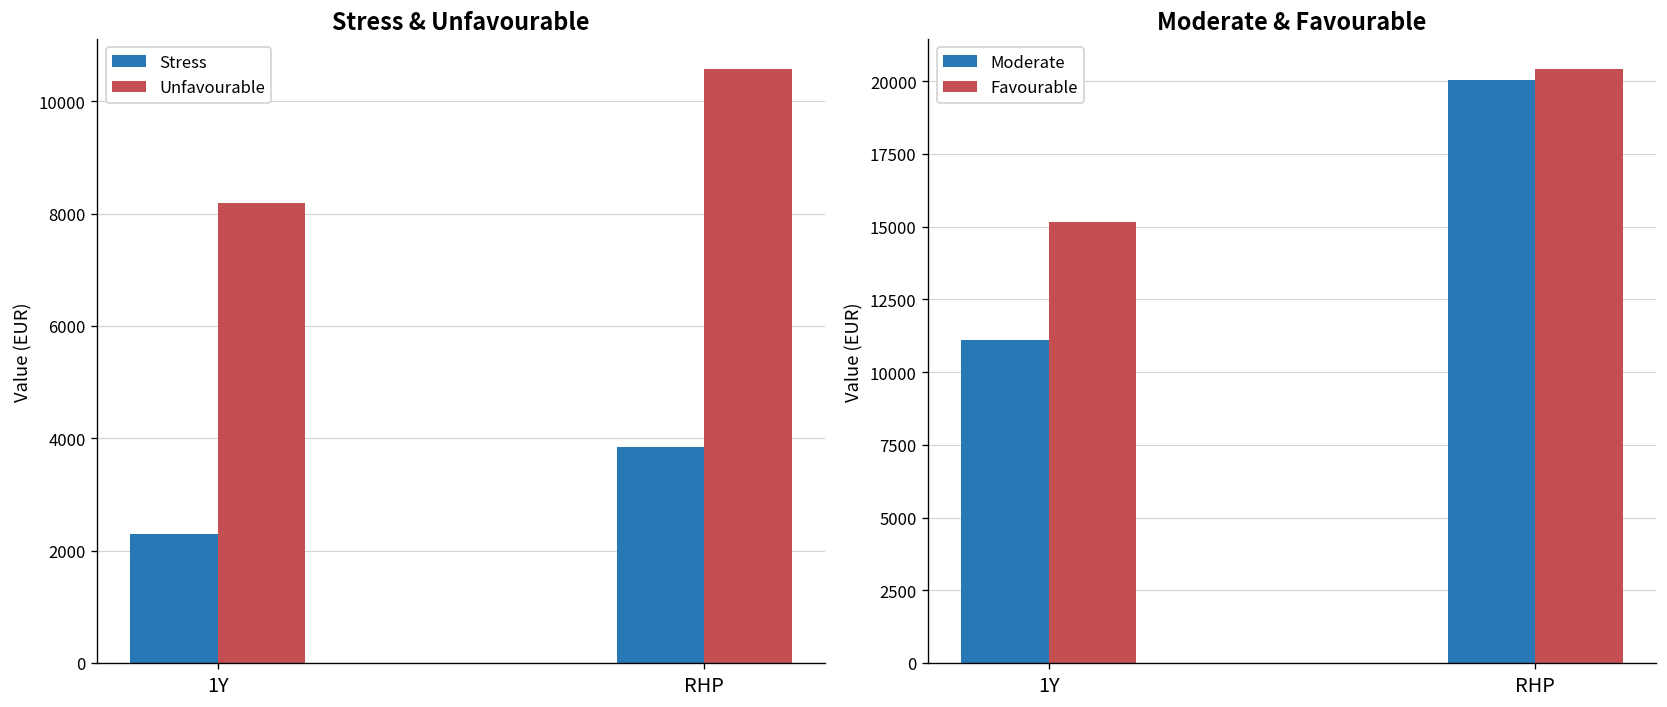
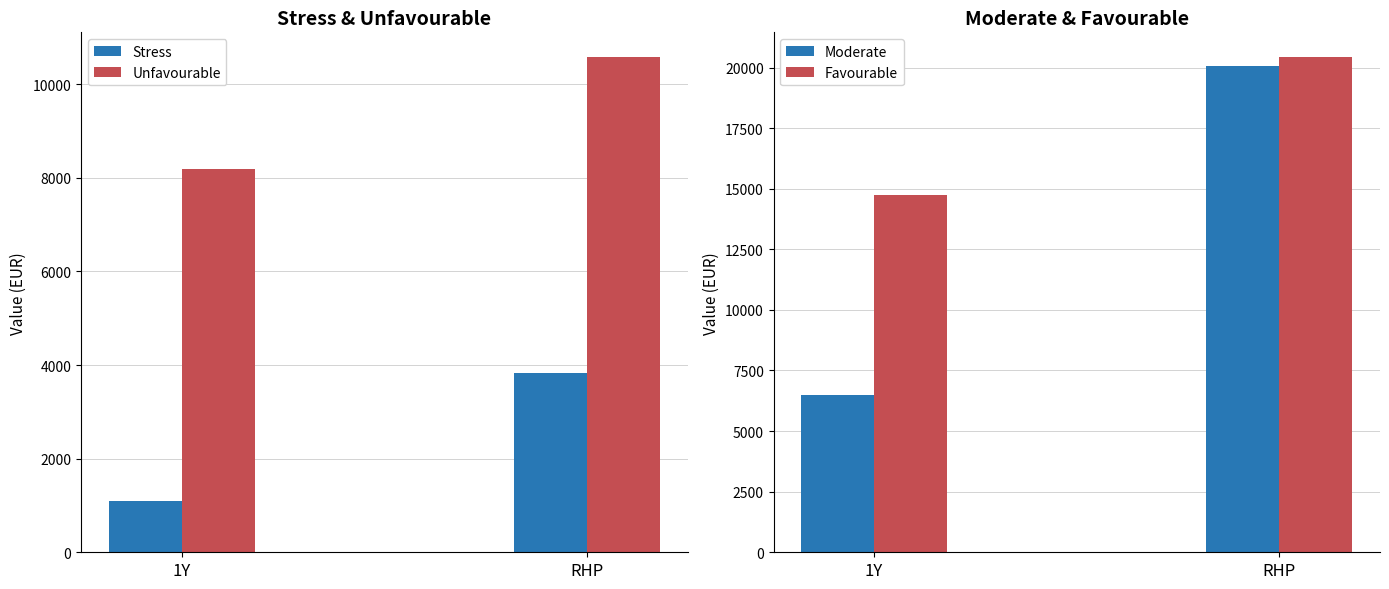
  {
    "Stress & Unfavourable": {
      "Stress": {
-       "1Y": 2300,
+       "1Y": 1100,
        "RHP": 3800
      },
      "Unfavourable": {
        "1Y": 8200,
        "RHP": 10600
      }
    },
    "Moderate & Favourable": {
      "Moderate": {
-       "1Y": 11100,
+       "1Y": 6500,
        "RHP": 20000
      },
      "Favourable": {
-       "1Y": 15200,
+       "1Y": 14700,
        "RHP": 20400
      }
    }
  }
